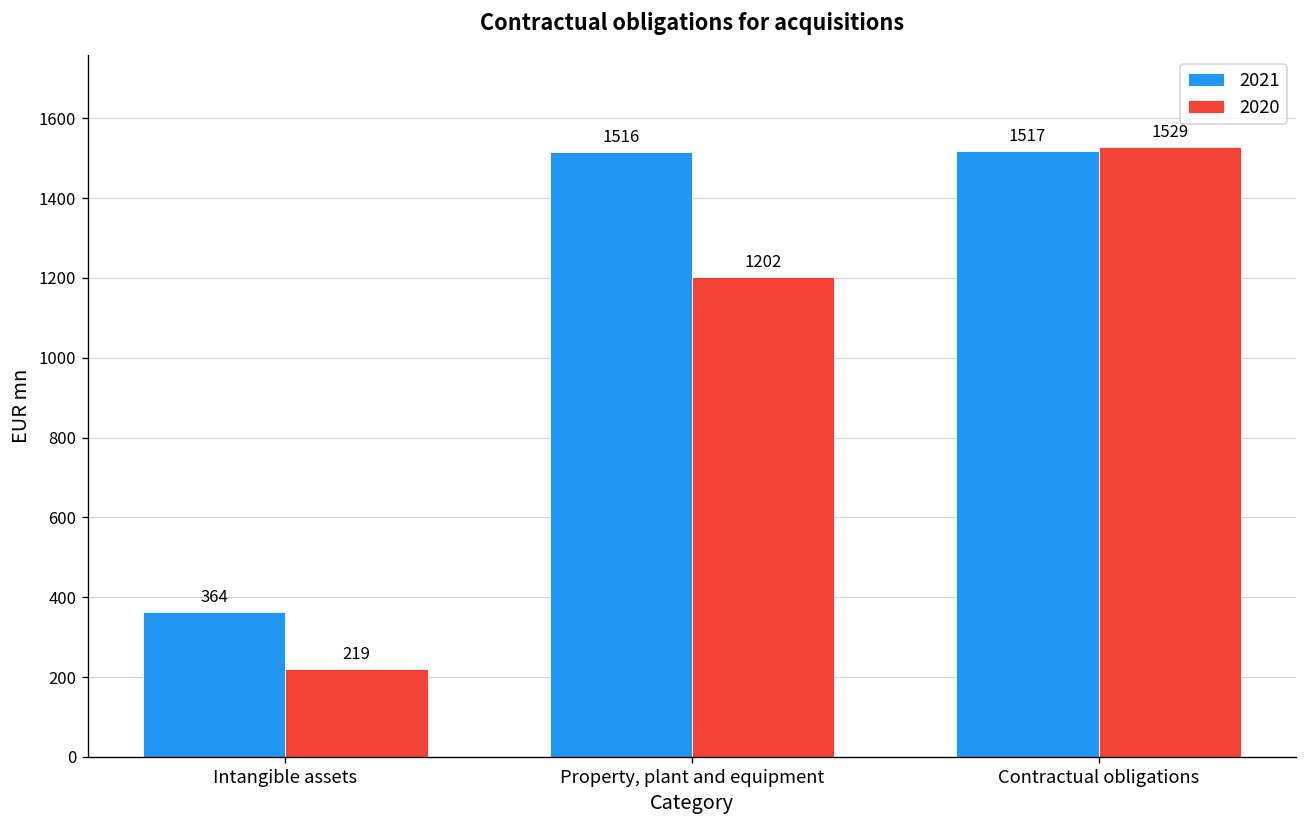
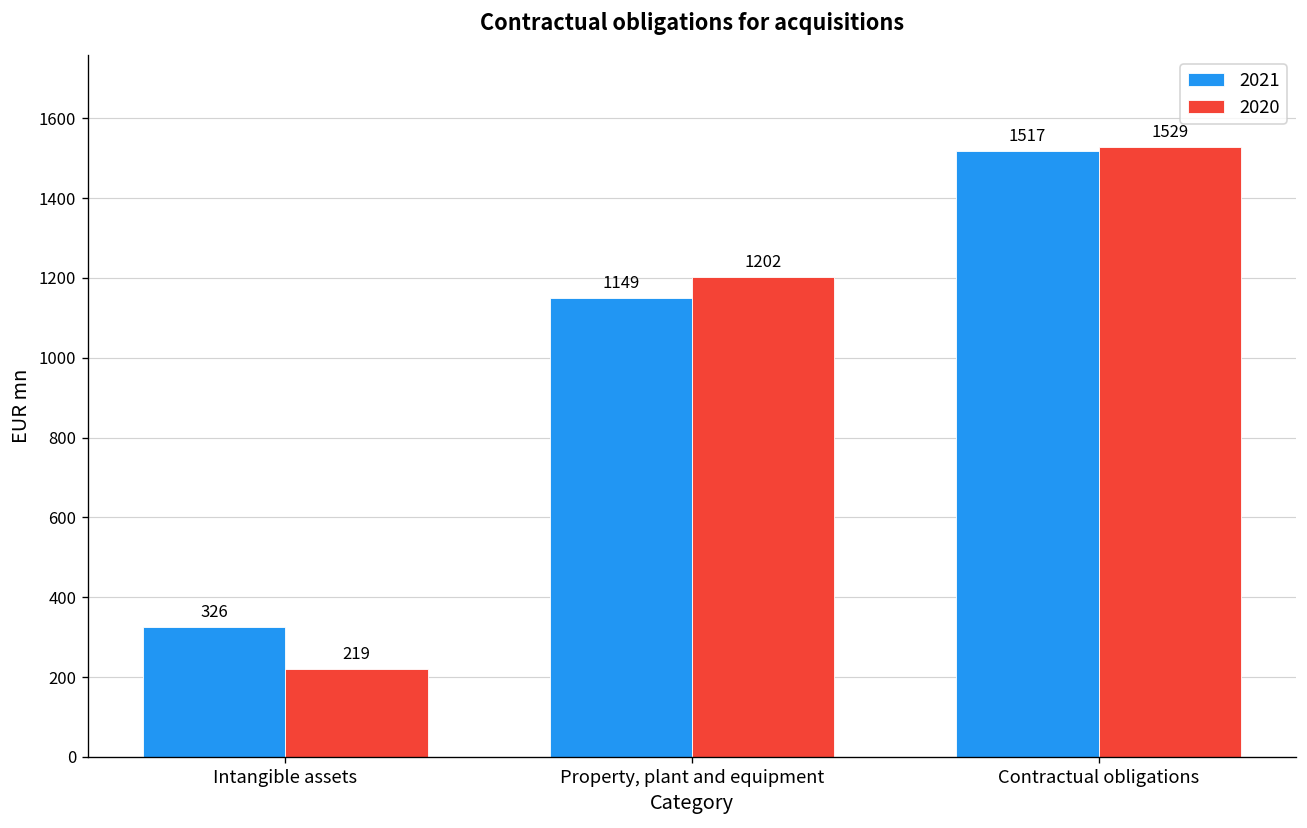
  {
    "2021": {
-     "Intangible assets": 364,
-     "Property, plant and equipment": 1516,
+     "Intangible assets": 326,
+     "Property, plant and equipment": 1149,
      "Contractual obligations": 1517
    },
    "2020": {
      "Intangible assets": 219,
      "Property, plant and equipment": 1202
    }
  }
